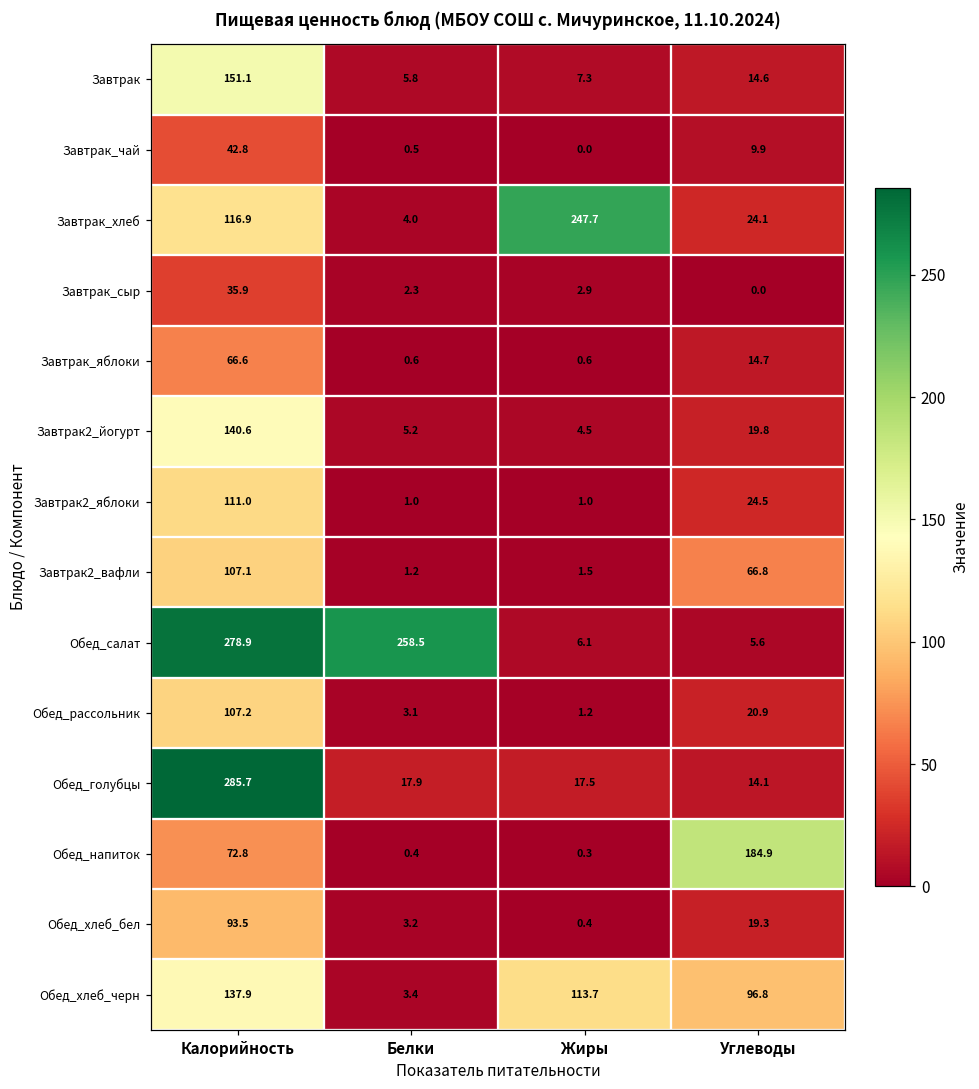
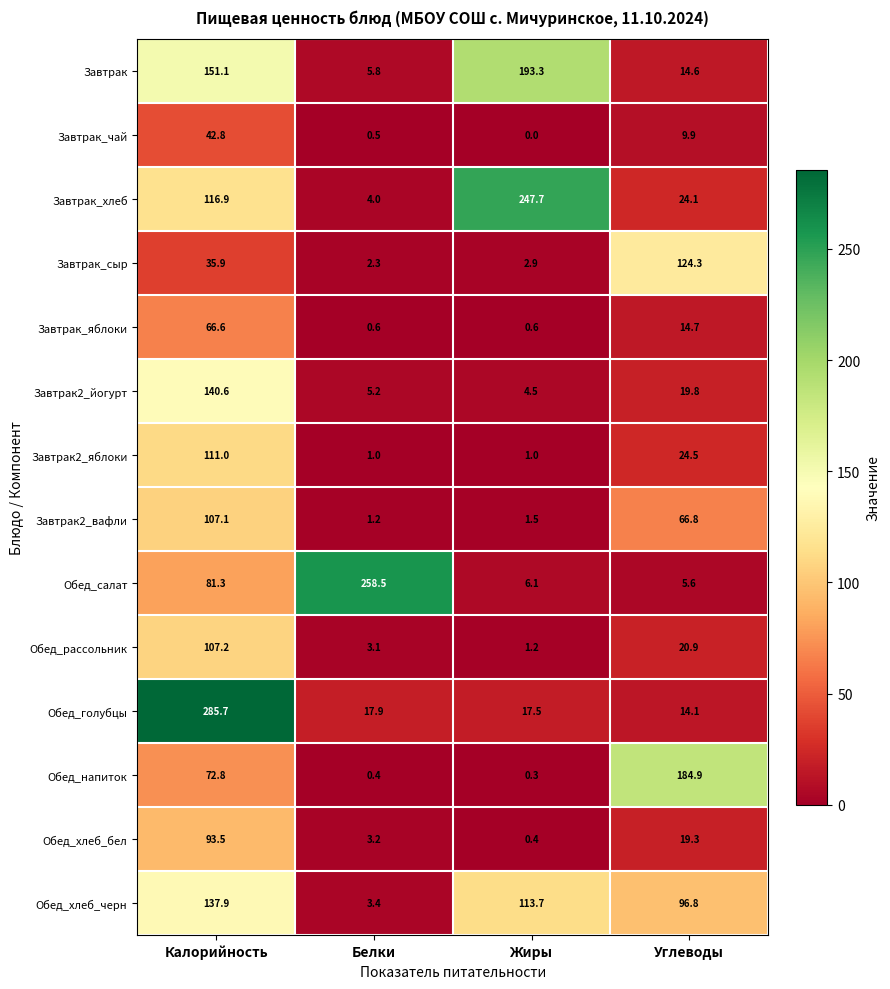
  {
    "Завтрак": {
      "Калорийность": 151.1,
      "Белки": 5.8,
-     "Жиры": 7.3,
+     "Жиры": 193.3,
      "Углеводы": 14.6
    },
    "Завтрак_чай": {
      "Калорийность": 42.8,
      "Белки": 0.5,
      "Жиры": 0.0,
      "Углеводы": 9.9
    },
    "Завтрак_хлеб": {
      "Калорийность": 116.9,
      "Белки": 4.0,
      "Жиры": 247.7,
      "Углеводы": 24.1
    },
    "Завтрак_сыр": {
      "Калорийность": 35.9,
      "Белки": 2.3,
      "Жиры": 2.9,
-     "Углеводы": 0.0
+     "Углеводы": 124.3
    },
    "Завтрак_яблоки": {
      "Калорийность": 66.6,
      "Белки": 0.6,
      "Жиры": 0.6,
      "Углеводы": 14.7
    },
    "Завтрак2_йогурт": {
      "Калорийность": 140.6,
      "Белки": 5.2,
      "Жиры": 4.5,
      "Углеводы": 19.8
    },
    "Завтрак2_яблоки": {
      "Калорийность": 111.0,
      "Белки": 1.0,
      "Жиры": 1.0,
      "Углеводы": 24.5
    },
    "Завтрак2_вафли": {
      "Калорийность": 107.1,
      "Белки": 1.2,
      "Жиры": 1.5,
      "Углеводы": 66.8
    },
    "Обед_салат": {
-     "Калорийность": 278.9,
+     "Калорийность": 81.3,
      "Белки": 258.5,
      "Жиры": 6.1,
      "Углеводы": 5.6
    },
    "Обед_рассольник": {
      "Калорийность": 107.2,
      "Белки": 3.1,
      "Жиры": 1.2,
      "Углеводы": 20.9
    },
    "Обед_голубцы": {
      "Калорийность": 285.7,
      "Белки": 17.9,
      "Жиры": 17.5,
      "Углеводы": 14.1
    },
    "Обед_напиток": {
      "Калорийность": 72.8,
      "Белки": 0.4,
      "Жиры": 0.3,
      "Углеводы": 184.9
    },
    "Обед_хлеб_бел": {
      "Калорийность": 93.5,
      "Белки": 3.2,
      "Жиры": 0.4,
      "Углеводы": 19.3
    },
    "Обед_хлеб_черн": {
      "Калорийность": 137.9,
      "Белки": 3.4,
      "Жиры": 113.7,
      "Углеводы": 96.8
    }
  }
